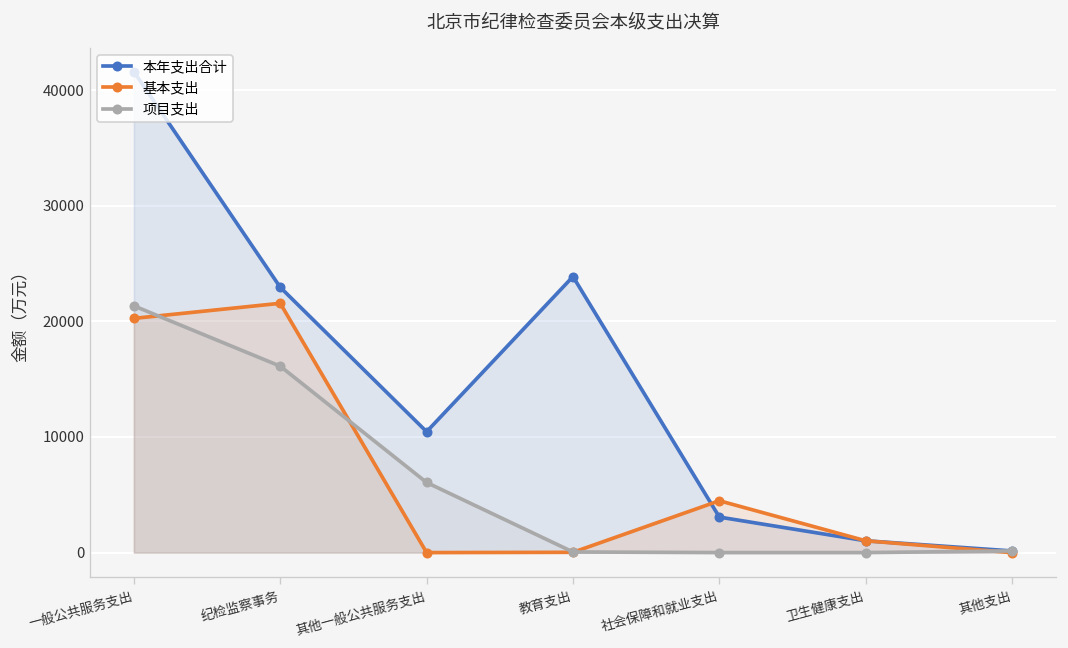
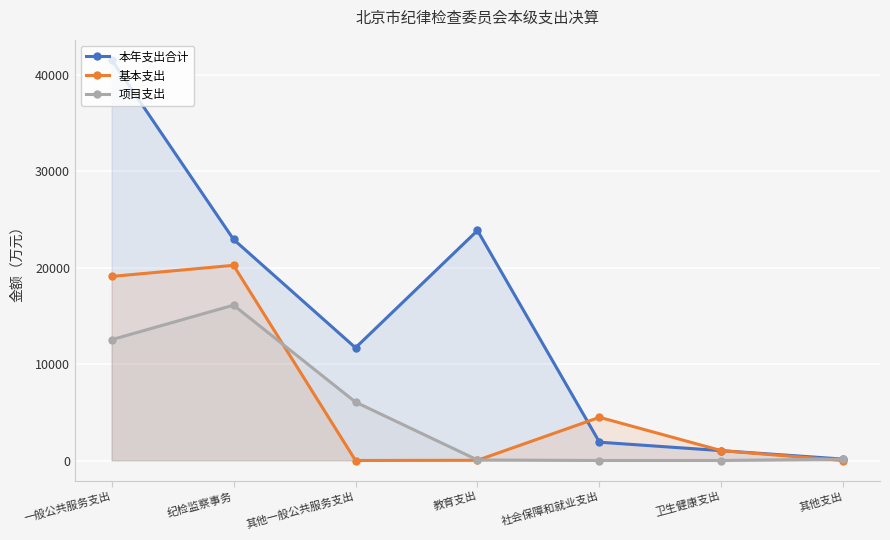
  {
    "本年支出合计": {
      "纪检监察事务": 23000,
-     "其他一般公共服务支出": 10000,
+     "其他一般公共服务支出": 12000,
      "教育支出": 24000,
-     "社会保障和就业支出": 3000
+     "社会保障和就业支出": 2000
    },
    "基本支出": {
-     "一般公共服务支出": 20000,
-     "纪检监察事务": 22000,
+     "一般公共服务支出": 19000,
+     "纪检监察事务": 20000,
      "其他一般公共服务支出": 0,
      "社会保障和就业支出": 4000
    },
    "项目支出": {
-     "一般公共服务支出": 21000,
+     "一般公共服务支出": 13000,
      "纪检监察事务": 16000,
      "其他一般公共服务支出": 6000,
      "社会保障和就业支出": 0,
      "卫生健康支出": 0
    }
  }
